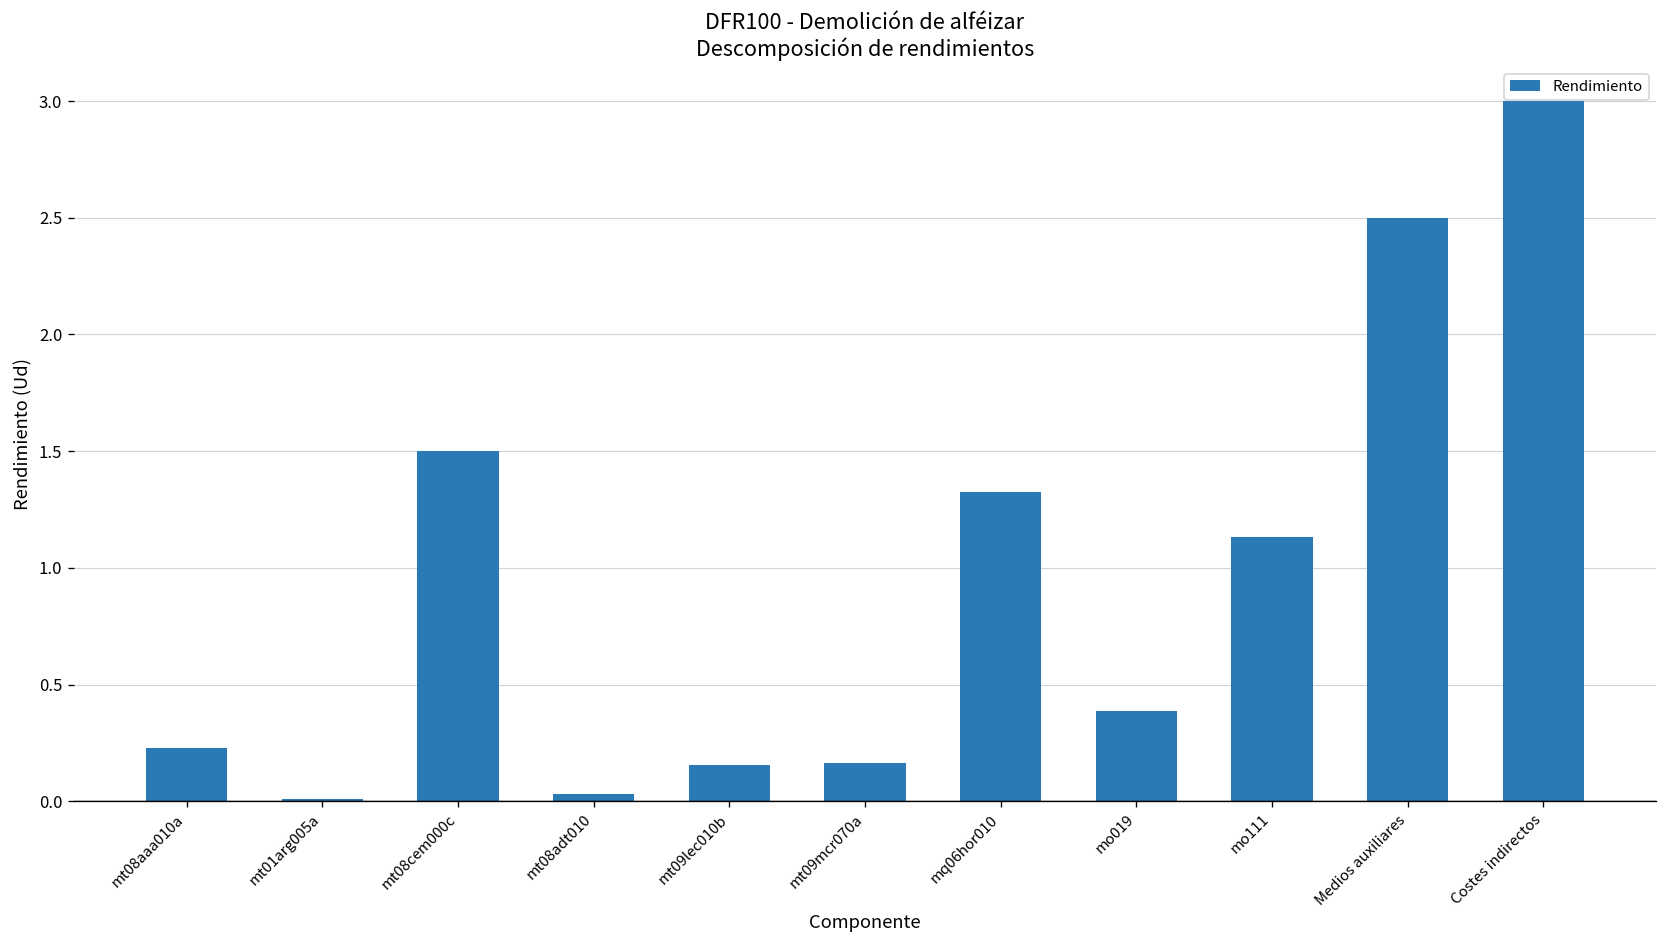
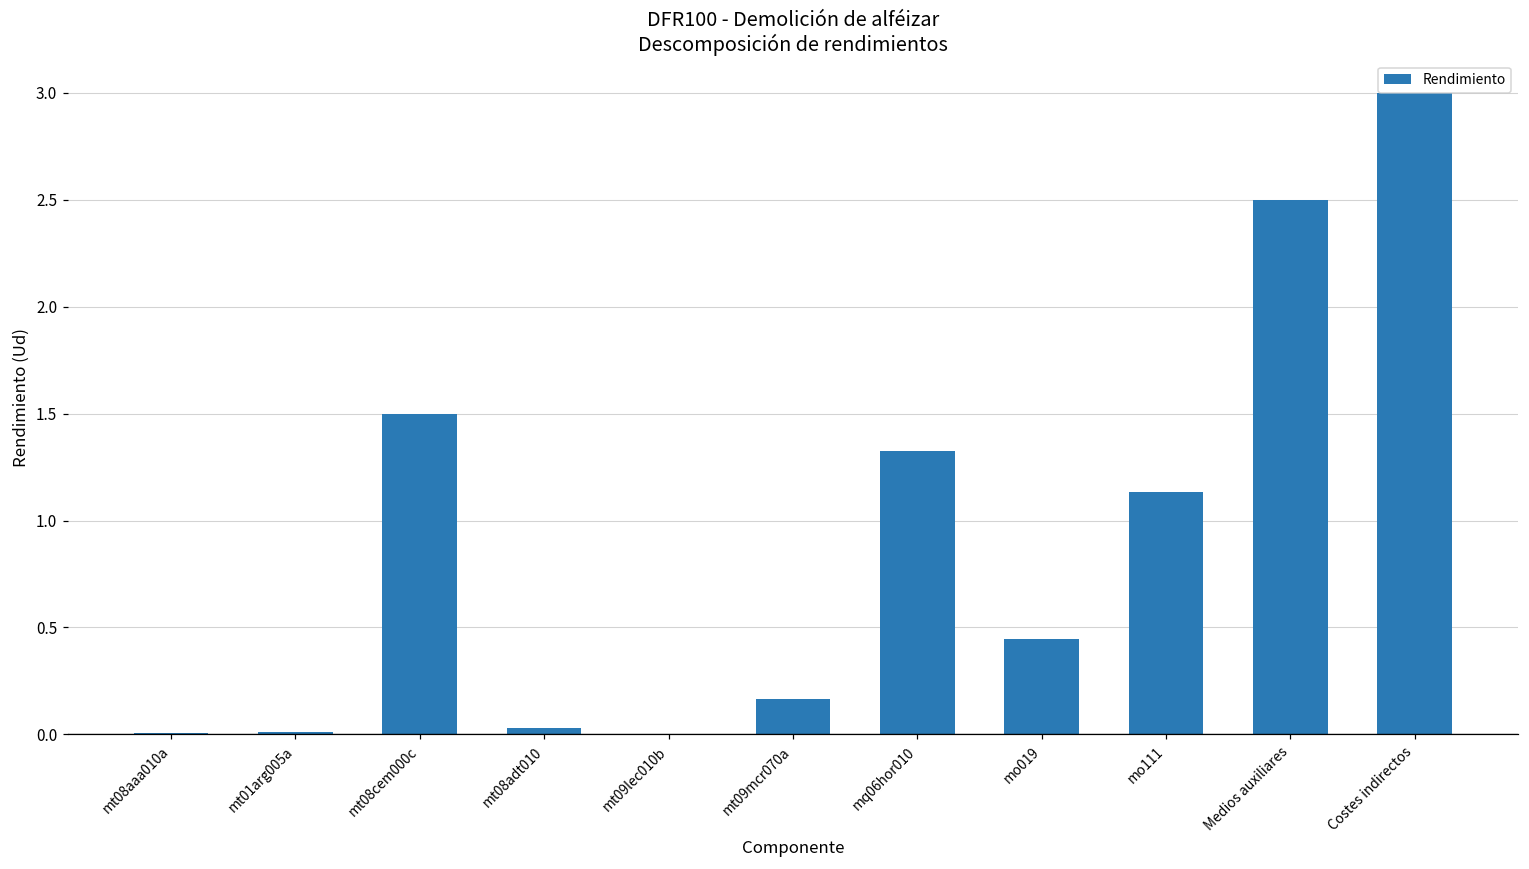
  {
-   "mt08aaa010a": 0.23,
+   "mt08aaa010a": 0.01,
    "mt08cem000c": 1.50,
    "mt08adt010": 0.03,
-   "mt09lec010b": 0.16,
+   "mt09lec010b": 0.00,
    "mt09mcr070a": 0.16,
    "mq06hor010": 1.32,
-   "mo019": 0.39,
+   "mo019": 0.45,
    "mo111": 1.13,
    "Medios auxiliares": 2.50
  }
